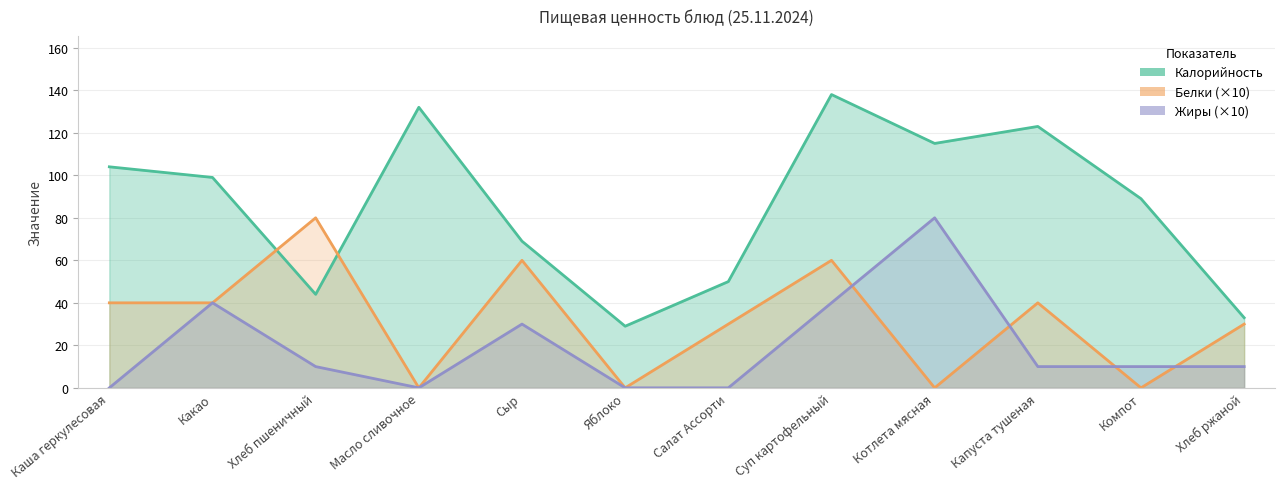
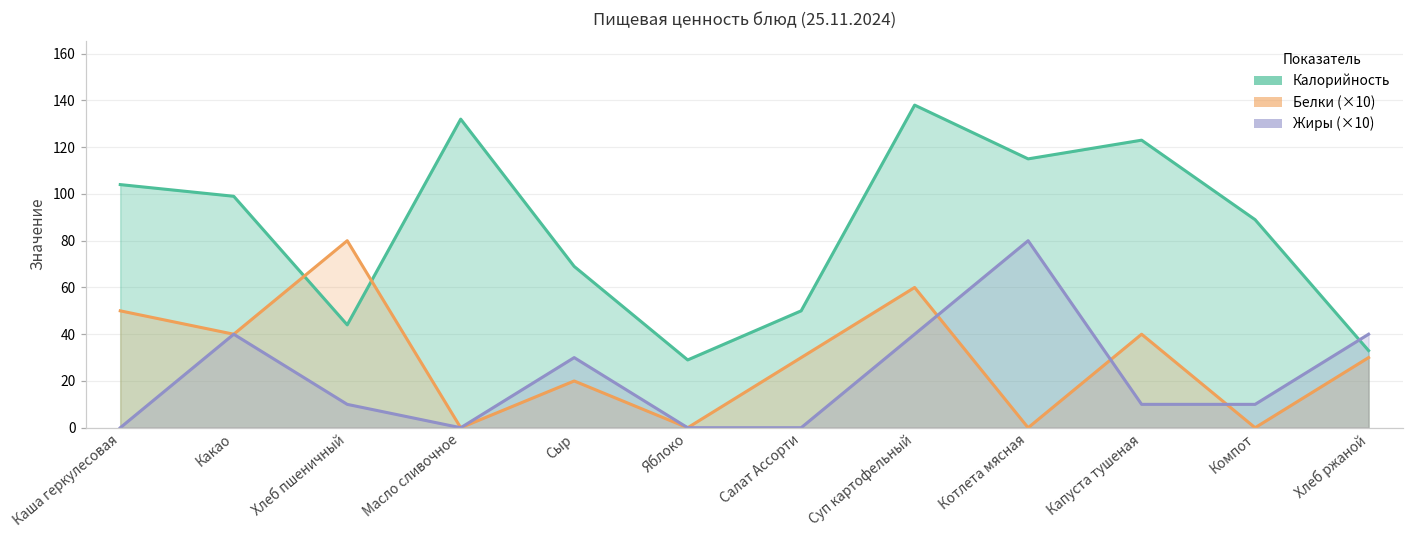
  {
    "Калорийность": {
      "Каша геркулесовая": 104,
      "Какао": 99,
      "Хлеб пшеничный": 44,
      "Масло сливочное": 132,
      "Сыр": 69,
      "Яблоко": 29,
      "Салат Ассорти": 50,
      "Суп картофельный": 138,
      "Котлета мясная": 115,
      "Капуста тушеная": 123,
      "Компот": 89,
      "Хлеб ржаной": 33
    },
    "Белки (×10)": {
-     "Каша геркулесовая": 40,
+     "Каша геркулесовая": 50,
      "Хлеб пшеничный": 80,
-     "Сыр": 60,
+     "Сыр": 20,
      "Салат Ассорти": 30,
      "Суп картофельный": 60,
      "Котлета мясная": 0,
      "Капуста тушеная": 40,
      "Компот": 0,
      "Хлеб ржаной": 30
    },
    "Жиры (×10)": {
      "Каша геркулесовая": 0,
      "Хлеб пшеничный": 10,
      "Сыр": 30,
      "Салат Ассорти": 0,
      "Суп картофельный": 40,
      "Котлета мясная": 80,
      "Капуста тушеная": 10,
      "Компот": 10,
-     "Хлеб ржаной": 10
+     "Хлеб ржаной": 40
    }
  }
